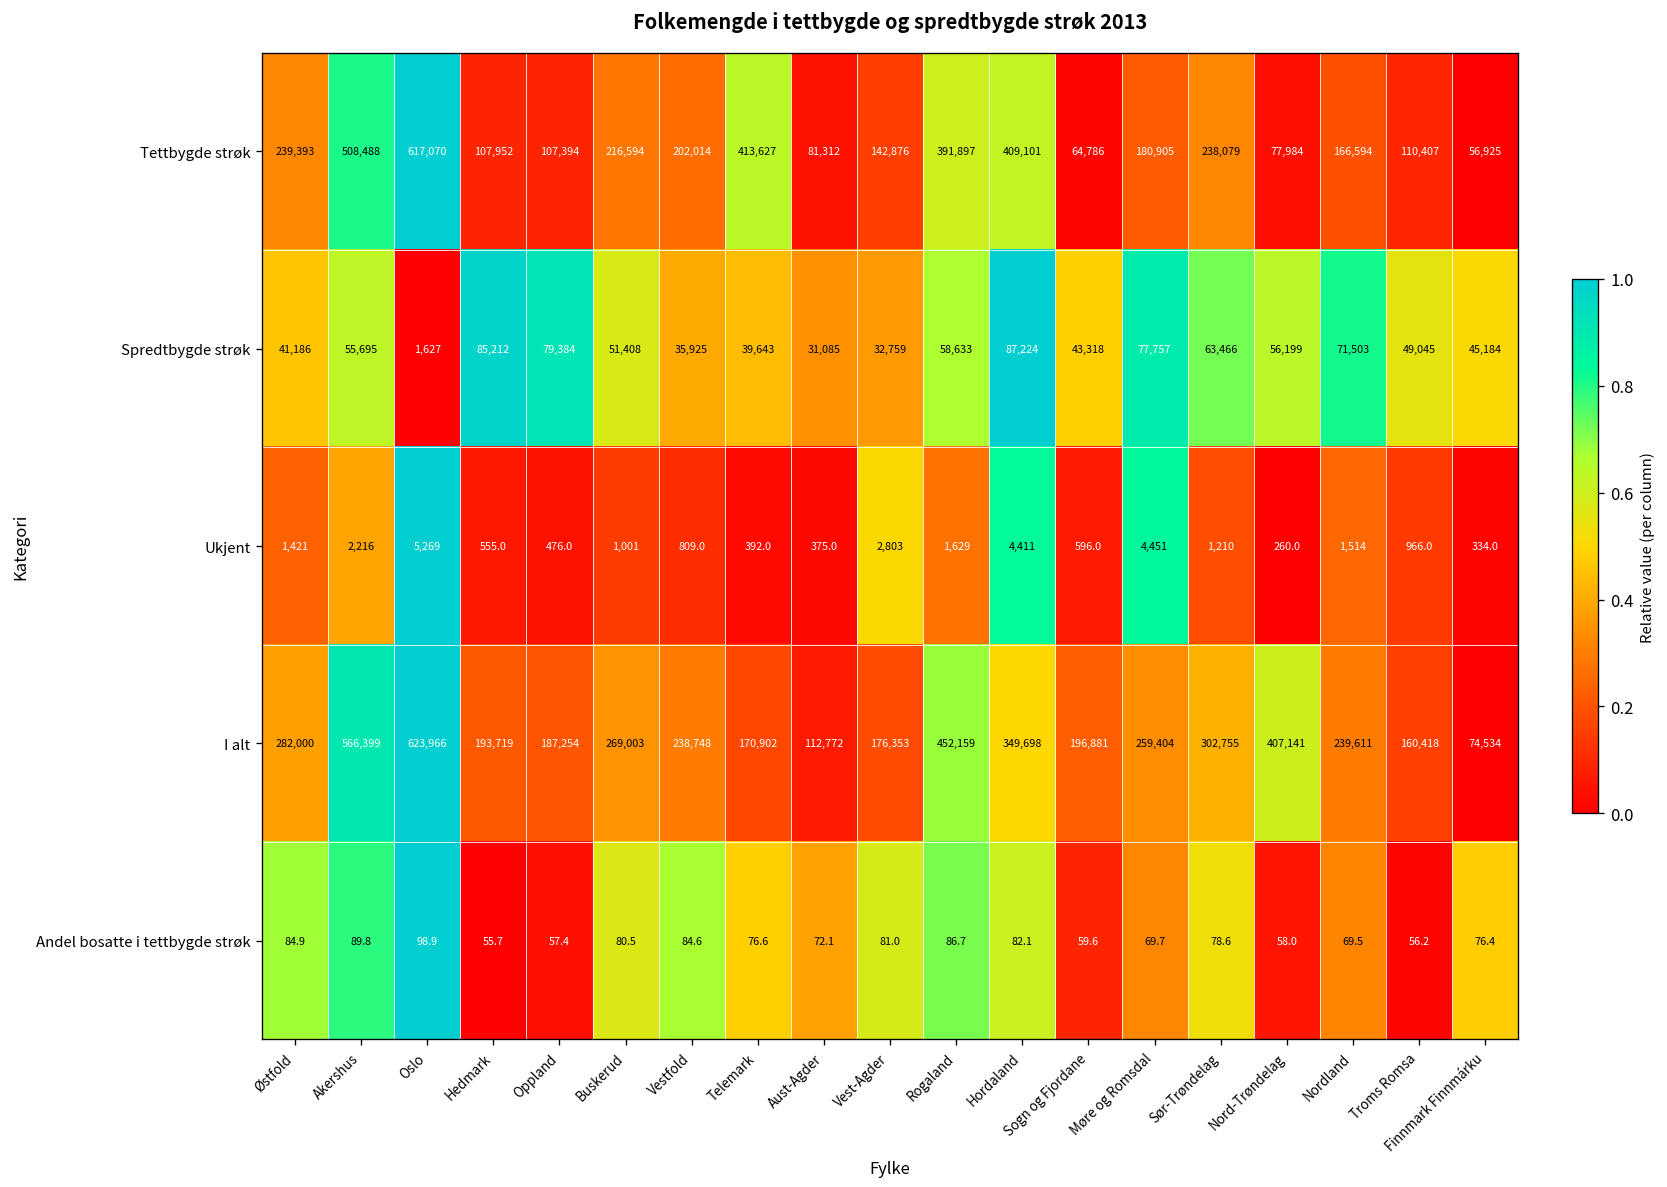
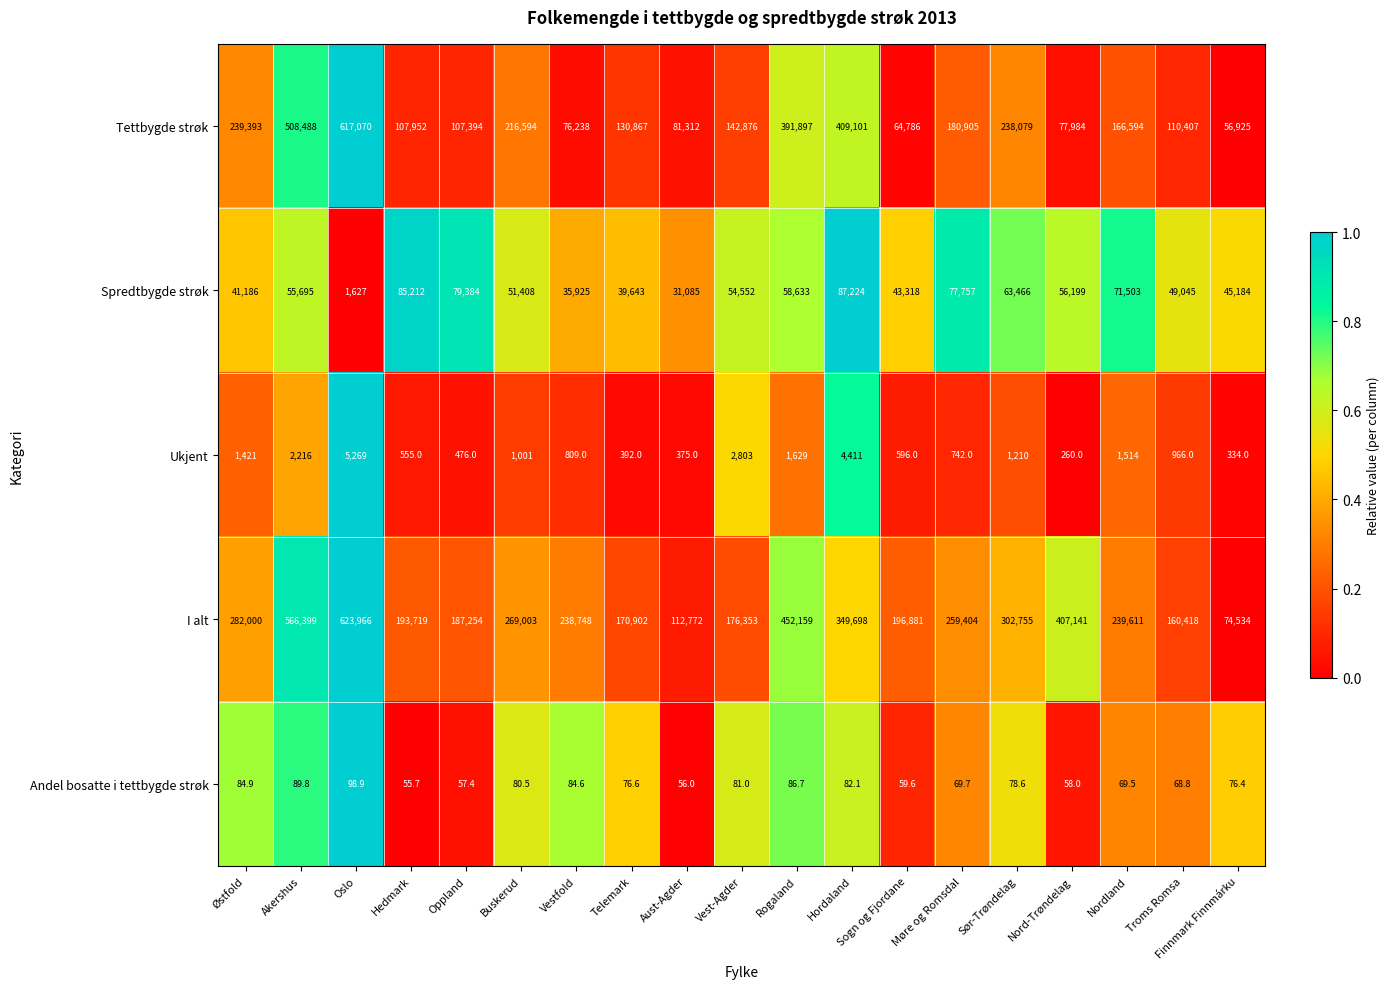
  {
    "Tettbygde strøk": {
      "Østfold": "239,393",
      "Akershus": "508,488",
      "Oslo": "617,070",
      "Hedmark": "107,952",
      "Oppland": "107,394",
      "Buskerud": "216,594",
-     "Vestfold": "202,014",
-     "Telemark": "413,627",
+     "Vestfold": "76,238",
+     "Telemark": "130,867",
      "Aust-Agder": "81,312",
      "Vest-Agder": "142,876",
      "Rogaland": "391,897",
      "Hordaland": "409,101",
      "Sogn og Fjordane": "64,786",
      "Møre og Romsdal": "180,905",
      "Sør-Trøndelag": "238,079",
      "Nord-Trøndelag": "77,984",
      "Nordland": "166,594",
      "Troms Romsa": "110,407",
      "Finnmark Finnmárku": "56,925"
    },
    "Spredtbygde strøk": {
      "Østfold": "41,186",
      "Akershus": "55,695",
      "Oslo": "1,627",
      "Hedmark": "85,212",
      "Oppland": "79,384",
      "Buskerud": "51,408",
      "Vestfold": "35,925",
      "Telemark": "39,643",
      "Aust-Agder": "31,085",
-     "Vest-Agder": "32,759",
+     "Vest-Agder": "54,552",
      "Rogaland": "58,633",
      "Hordaland": "87,224",
      "Sogn og Fjordane": "43,318",
      "Møre og Romsdal": "77,757",
      "Sør-Trøndelag": "63,466",
      "Nord-Trøndelag": "56,199",
      "Nordland": "71,503",
      "Troms Romsa": "49,045",
      "Finnmark Finnmárku": "45,184"
    },
    "Ukjent": {
      "Østfold": "1,421",
      "Akershus": "2,216",
      "Oslo": "5,269",
      "Hedmark": "555.0",
      "Oppland": "476.0",
      "Buskerud": "1,001",
      "Vestfold": "809.0",
      "Telemark": "392.0",
      "Aust-Agder": "375.0",
      "Vest-Agder": "2,803",
      "Rogaland": "1,629",
      "Hordaland": "4,411",
      "Sogn og Fjordane": "596.0",
-     "Møre og Romsdal": "4,451",
+     "Møre og Romsdal": "742.0",
      "Sør-Trøndelag": "1,210",
      "Nord-Trøndelag": "260.0",
      "Nordland": "1,514",
      "Troms Romsa": "966.0",
      "Finnmark Finnmárku": "334.0"
    },
    "I alt": {
      "Østfold": "282,000",
      "Akershus": "566,399",
      "Oslo": "623,966",
      "Hedmark": "193,719",
      "Oppland": "187,254",
      "Buskerud": "269,003",
      "Vestfold": "238,748",
      "Telemark": "170,902",
      "Aust-Agder": "112,772",
      "Vest-Agder": "176,353",
      "Rogaland": "452,159",
      "Hordaland": "349,698",
      "Sogn og Fjordane": "196,881",
      "Møre og Romsdal": "259,404",
      "Sør-Trøndelag": "302,755",
      "Nord-Trøndelag": "407,141",
      "Nordland": "239,611",
      "Troms Romsa": "160,418",
      "Finnmark Finnmárku": "74,534"
    },
    "Andel bosatte i tettbygde strøk": {
      "Østfold": "84.9",
      "Akershus": "89.8",
      "Oslo": "98.9",
      "Hedmark": "55.7",
      "Oppland": "57.4",
      "Buskerud": "80.5",
      "Vestfold": "84.6",
      "Telemark": "76.6",
-     "Aust-Agder": "72.1",
+     "Aust-Agder": "56.0",
      "Vest-Agder": "81.0",
      "Rogaland": "86.7",
      "Hordaland": "82.1",
      "Sogn og Fjordane": "59.6",
      "Møre og Romsdal": "69.7",
      "Sør-Trøndelag": "78.6",
      "Nord-Trøndelag": "58.0",
      "Nordland": "69.5",
-     "Troms Romsa": "56.2",
+     "Troms Romsa": "68.8",
      "Finnmark Finnmárku": "76.4"
    }
  }
